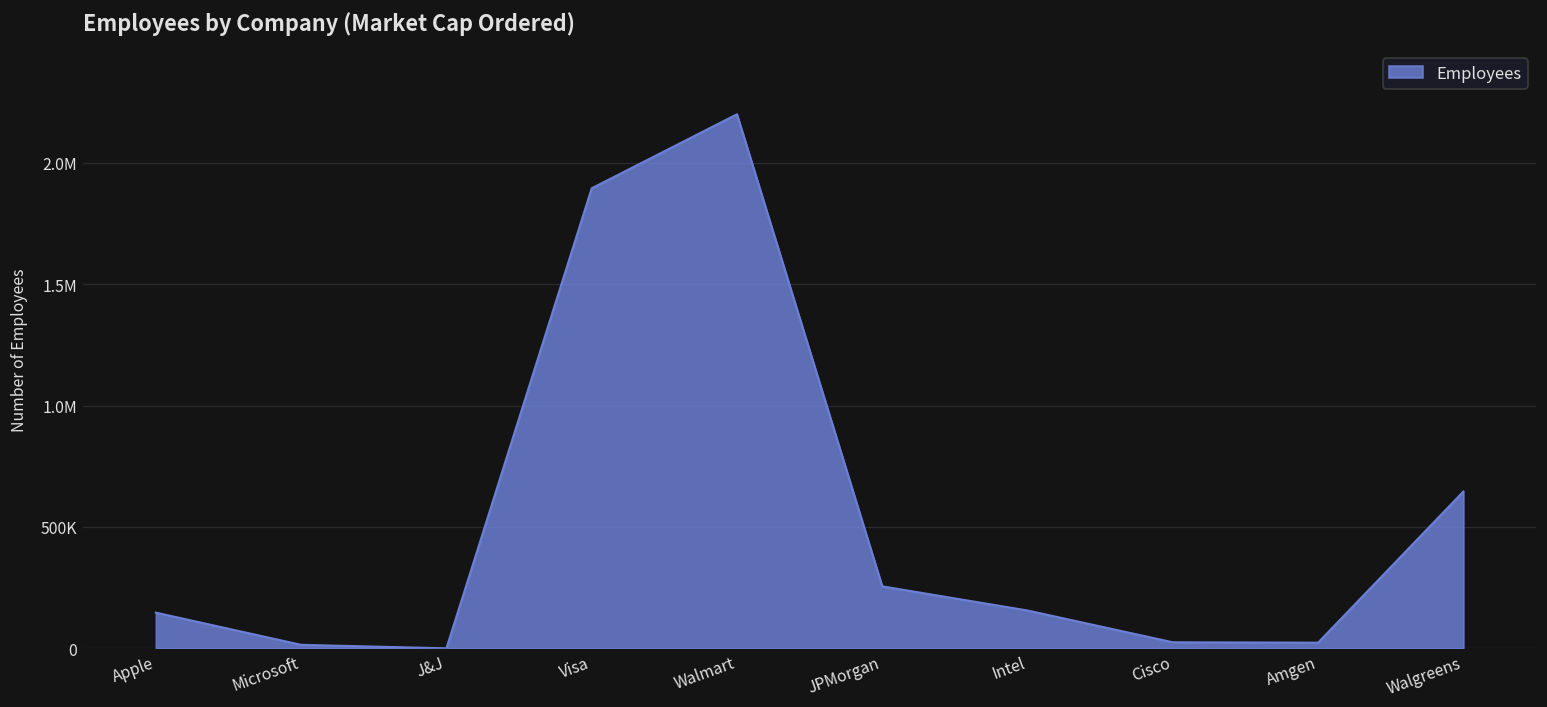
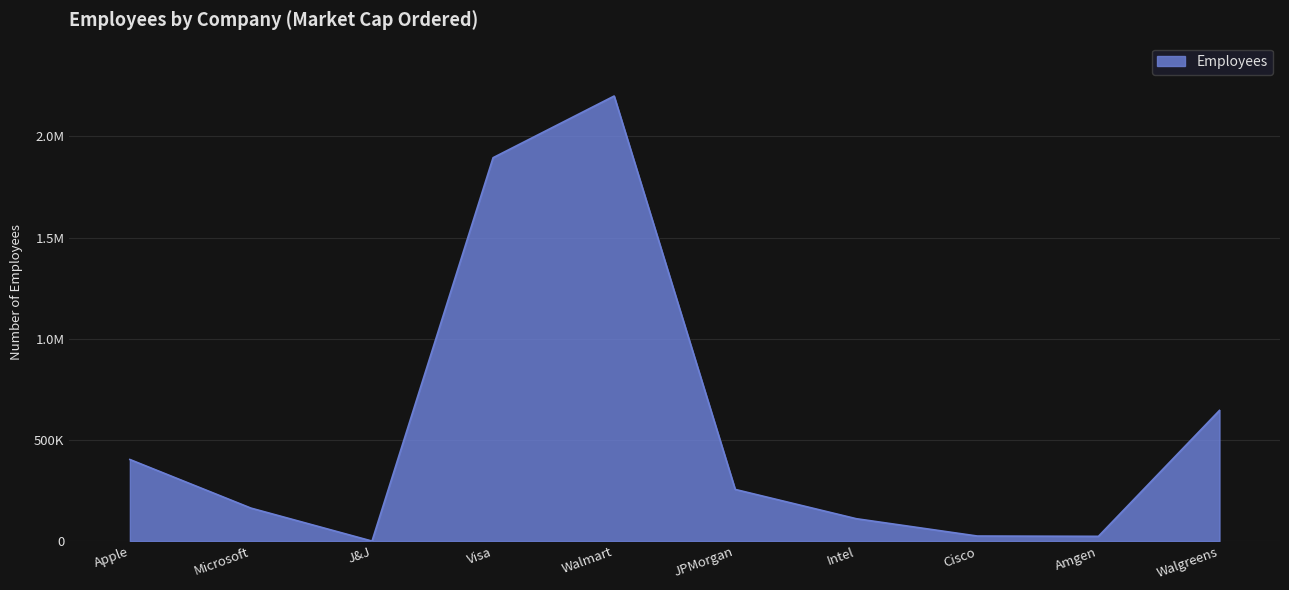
  {
-   "Apple": 150000,
-   "Microsoft": 10000,
+   "Apple": 400000,
+   "Microsoft": 160000,
    "J&J": 0,
    "Visa": 1900000,
    "Walmart": 2200000,
    "JPMorgan": 260000,
-   "Intel": 160000,
+   "Intel": 110000,
    "Cisco": 20000,
    "Amgen": 20000,
    "Walgreens": 650000
  }
